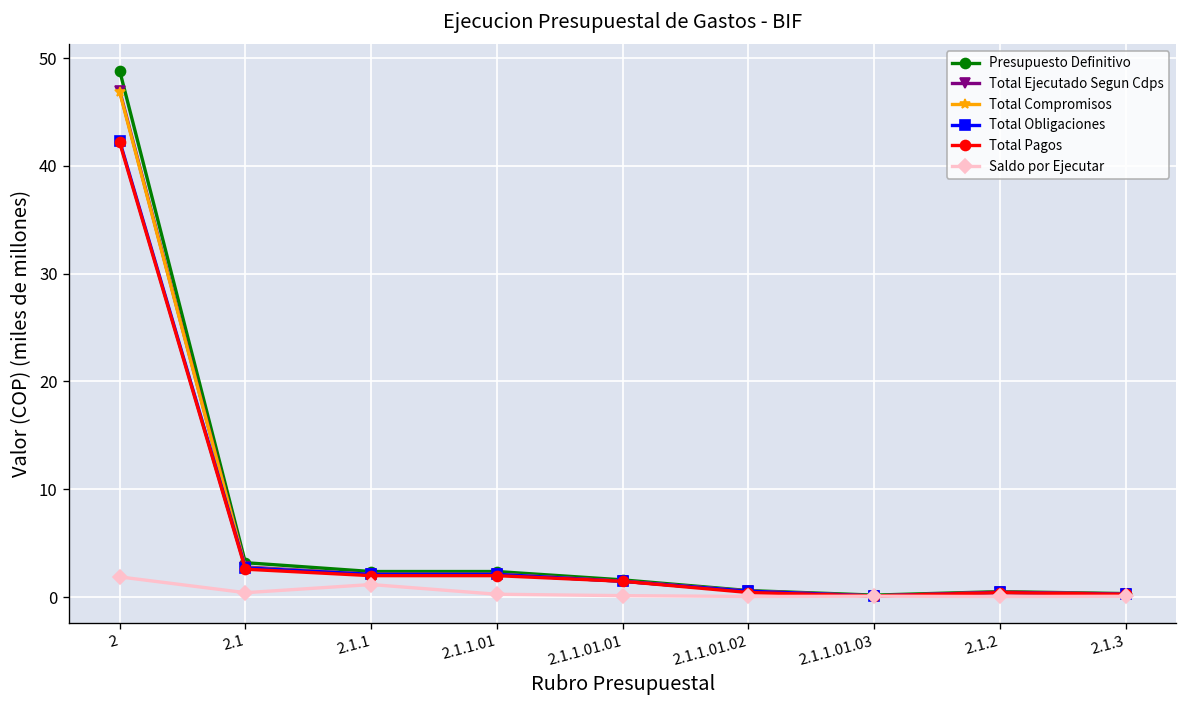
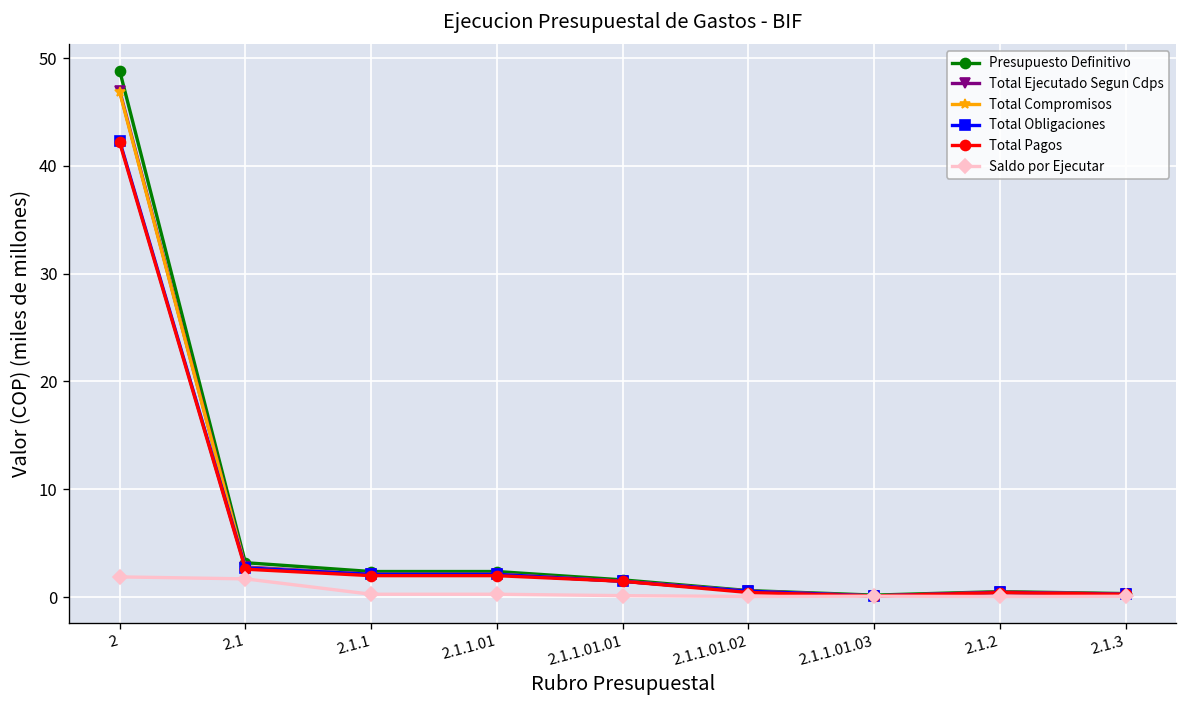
  {
    "Presupuesto Definitivo": {
      "2": 49,
      "2.1": 3
    },
    "Saldo por Ejecutar": {
      "2": 2,
-     "2.1": 0,
-     "2.1.1": 1,
+     "2.1": 2,
+     "2.1.1": 0,
      "2.1.1.01": 0,
      "2.1.1.01.01": 0,
      "2.1.1.01.02": 0,
      "2.1.2": 0
    }
  }
